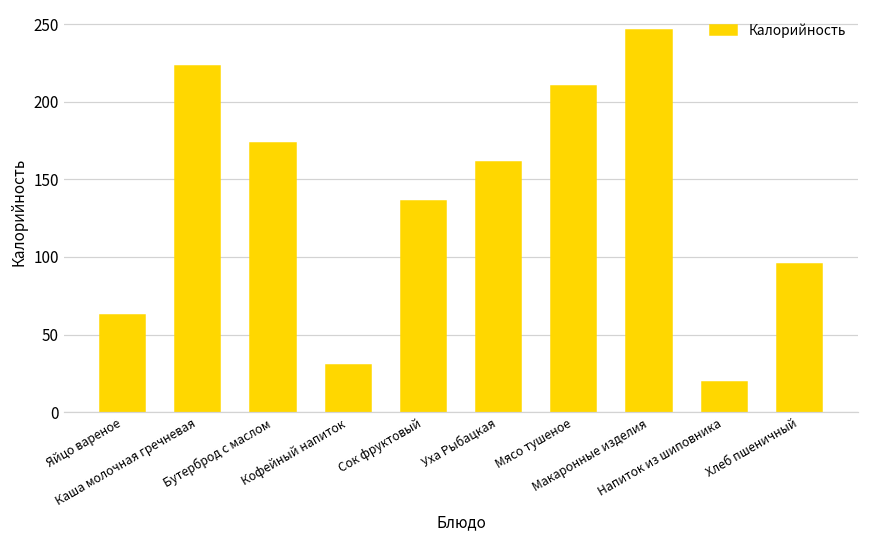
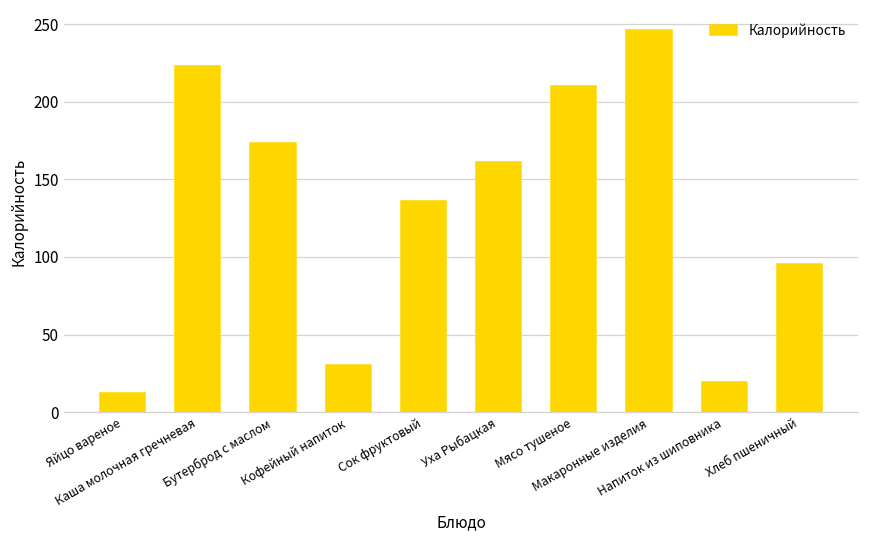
  {
-   "Яйцо вареное": 63,
+   "Яйцо вареное": 12,
    "Каша молочная гречневая": 223,
    "Бутерброд с маслом": 173,
    "Кофейный напиток": 30,
    "Сок фруктовый": 136,
    "Уха Рыбацкая": 161,
    "Мясо тушеное": 210,
    "Макаронные изделия": 246,
    "Напиток из шиповника": 19,
    "Хлеб пшеничный": 95
  }
